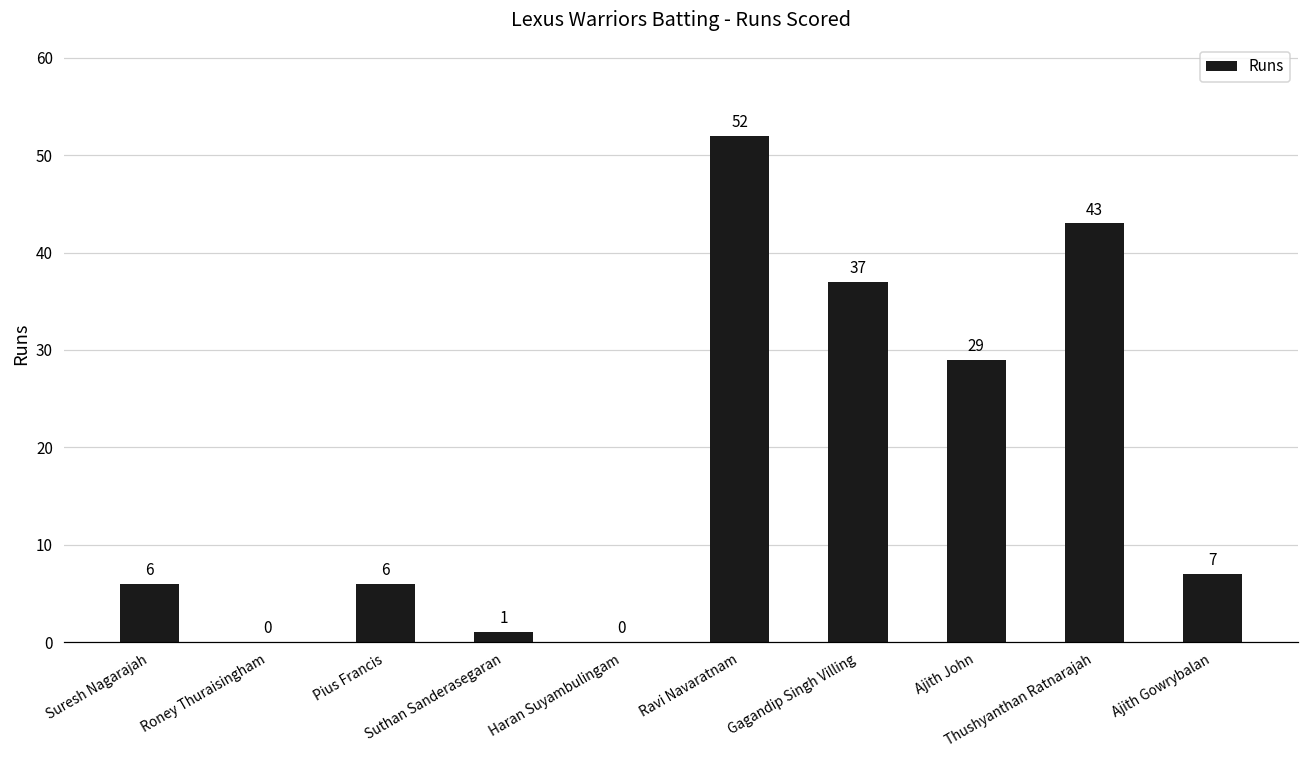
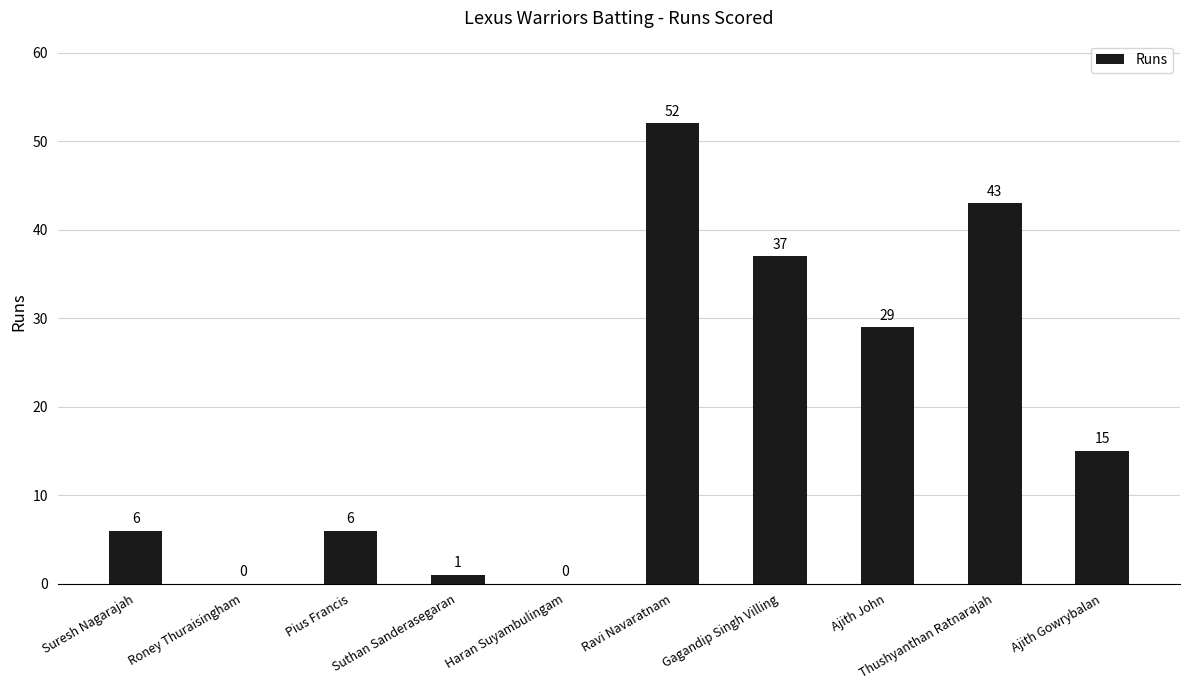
  {
    "Suresh Nagarajah": 6,
    "Roney Thuraisingham": 0,
    "Pius Francis": 6,
    "Suthan Sanderasegaran": 1,
    "Haran Suyambulingam": 0,
    "Ravi Navaratnam": 52,
    "Gagandip Singh Villing": 37,
    "Ajith John": 29,
    "Thushyanthan Ratnarajah": 43,
-   "Ajith Gowrybalan": 7
+   "Ajith Gowrybalan": 15
  }
